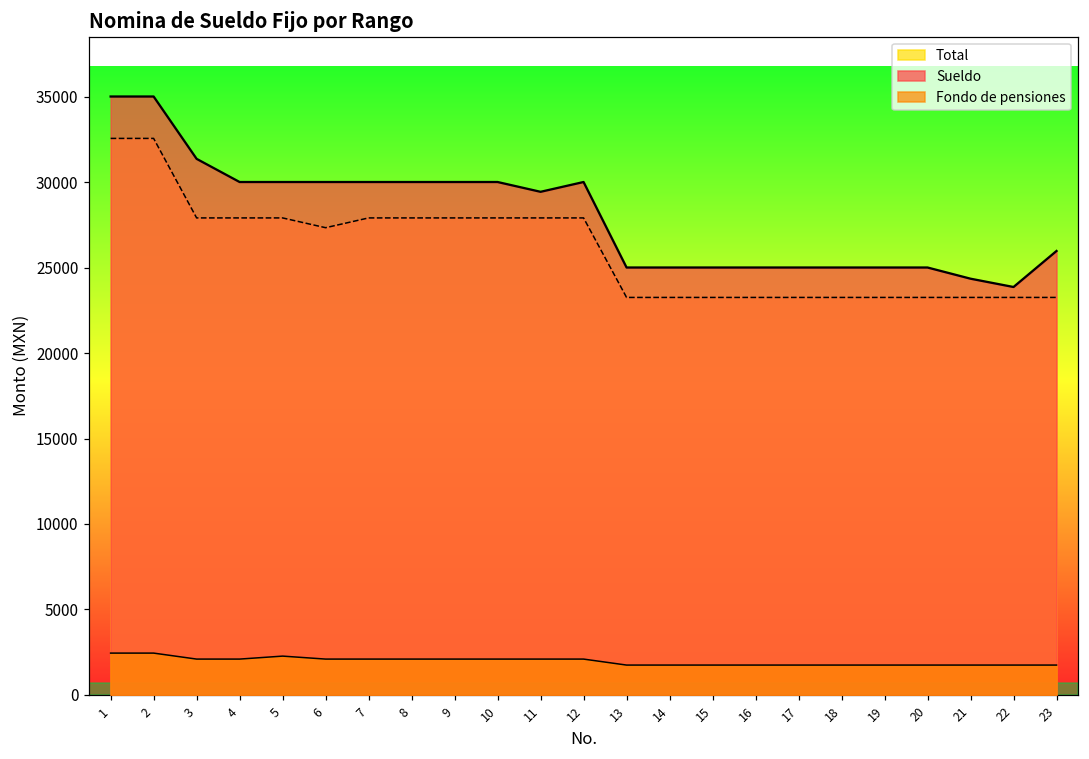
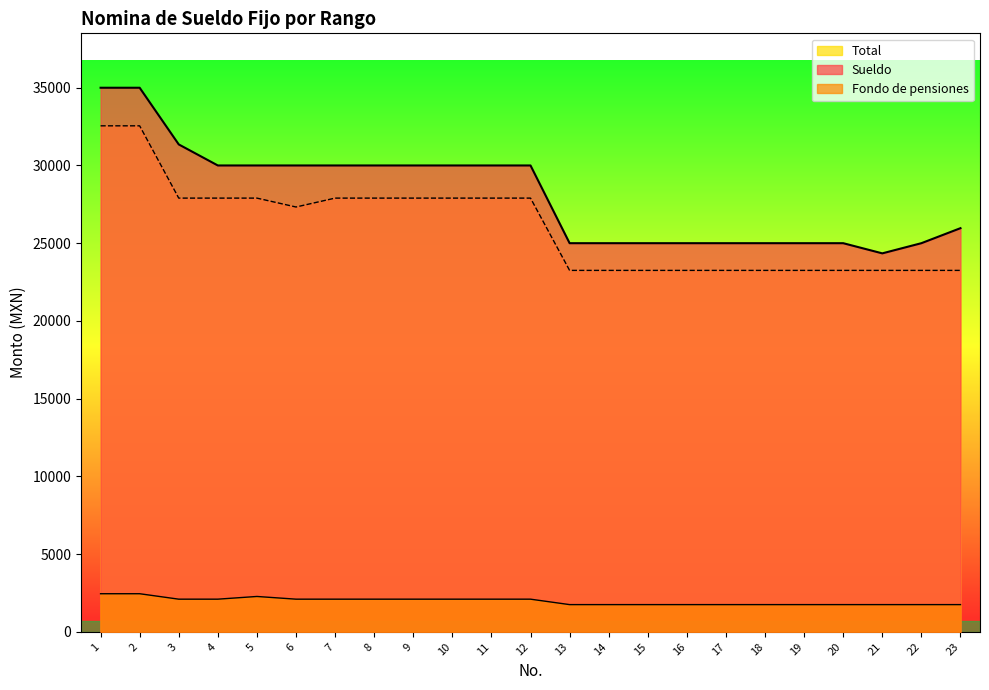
  {
    "Total": {
      "1": 32600,
      "2": 32600,
      "3": 27900,
      "4": 27900,
      "5": 27900,
      "6": 27300,
      "7": 27900,
      "8": 27900,
      "9": 27900,
      "10": 27900,
      "11": 27900,
      "12": 27900,
      "13": 23300,
      "14": 23300,
      "15": 23300,
      "16": 23300,
      "17": 23300,
      "18": 23300,
      "19": 23300,
      "20": 23300,
      "21": 23300,
      "22": 23300,
      "23": 23300
    },
    "Sueldo": {
      "1": 35000,
      "2": 35000,
      "3": 31400,
      "4": 30000,
      "5": 30000,
      "6": 30000,
      "7": 30000,
      "8": 30000,
      "9": 30000,
      "10": 30000,
-     "11": 29400,
+     "11": 30000,
      "12": 30000,
      "13": 25000,
      "14": 25000,
      "15": 25000,
      "16": 25000,
      "17": 25000,
      "18": 25000,
      "19": 25000,
      "20": 25000,
      "21": 24300,
-     "22": 23900,
+     "22": 25000,
      "23": 26000
    },
    "Fondo de pensiones": {
      "1": 2500,
      "2": 2500,
      "3": 2100,
      "4": 2100,
      "5": 2300,
      "6": 2100,
      "7": 2100,
      "8": 2100,
      "9": 2100,
      "10": 2100,
      "11": 2100,
      "12": 2100,
      "13": 1800,
      "14": 1800,
      "15": 1800,
      "16": 1800,
      "17": 1800,
      "18": 1800,
      "19": 1800,
      "20": 1800,
      "21": 1800,
      "22": 1800,
      "23": 1800
    }
  }
